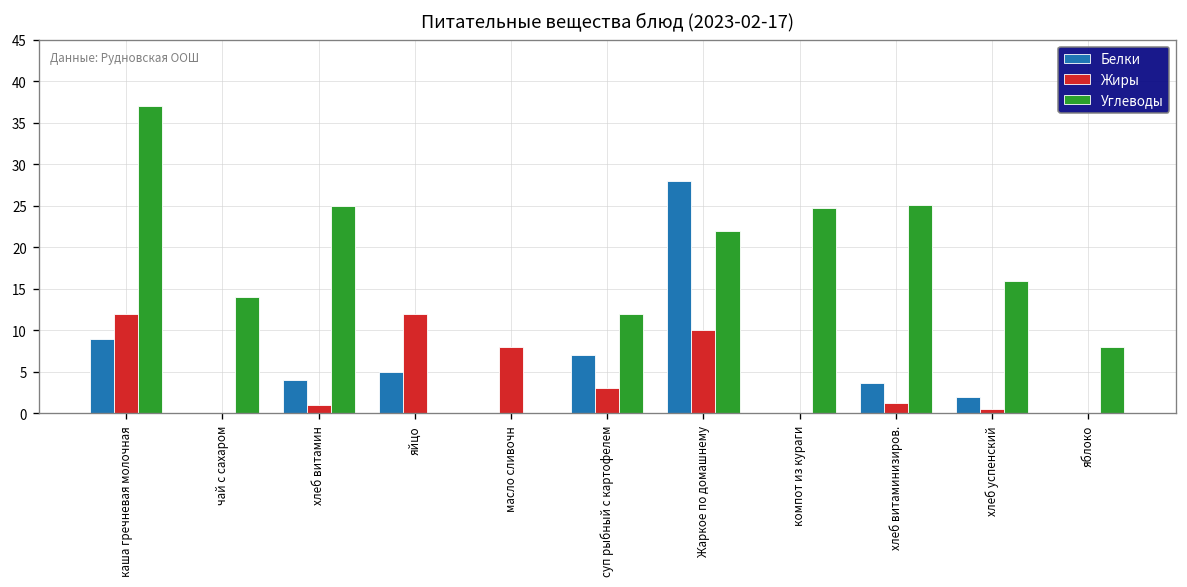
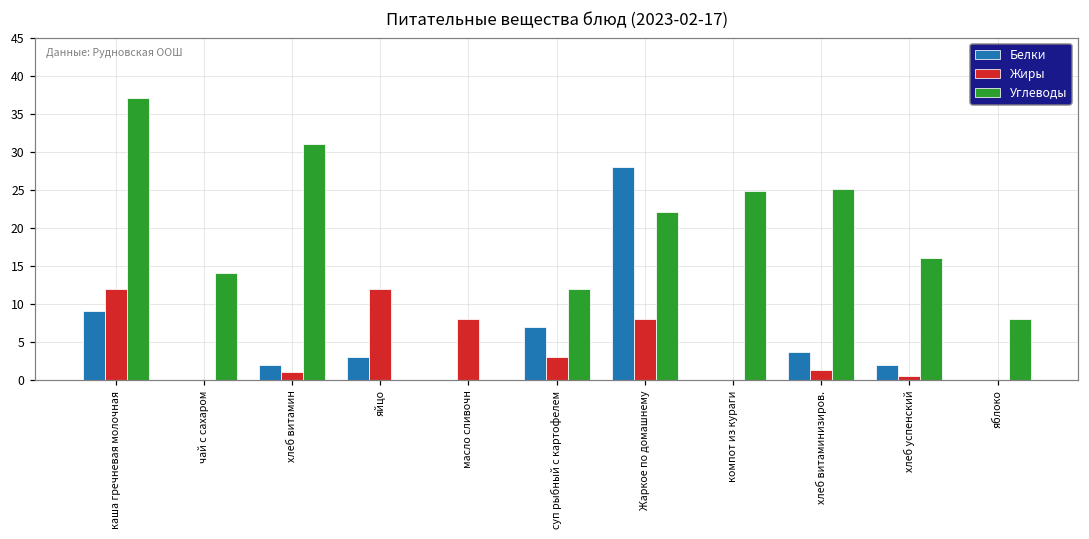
  {
    "Белки": {
      "каша гречневая молочная": 9,
      "чай с сахаром": 0,
-     "хлеб витамин": 4,
-     "яйцо": 5,
+     "хлеб витамин": 2,
+     "яйцо": 3,
      "масло сливочн": 0,
      "суп рыбный с картофелем": 7,
      "Жаркое по домашнему": 28,
      "хлеб витаминизиров.": 4,
      "хлеб успенский": 2,
      "яблоко": 0
    },
    "Жиры": {
      "каша гречневая молочная": 12,
      "чай с сахаром": 0,
      "хлеб витамин": 1,
      "яйцо": 12,
      "масло сливочн": 8,
      "суп рыбный с картофелем": 3,
-     "Жаркое по домашнему": 10,
+     "Жаркое по домашнему": 8,
      "компот из кураги": 0,
      "хлеб витаминизиров.": 1,
      "хлеб успенский": 0,
      "яблоко": 0
    },
    "Углеводы": {
      "каша гречневая молочная": 37,
      "чай с сахаром": 14,
-     "хлеб витамин": 25,
+     "хлеб витамин": 31,
      "яйцо": 0,
      "масло сливочн": 0,
      "суп рыбный с картофелем": 12,
      "Жаркое по домашнему": 22,
      "компот из кураги": 25,
      "хлеб витаминизиров.": 25,
      "хлеб успенский": 16,
      "яблоко": 8
    }
  }
